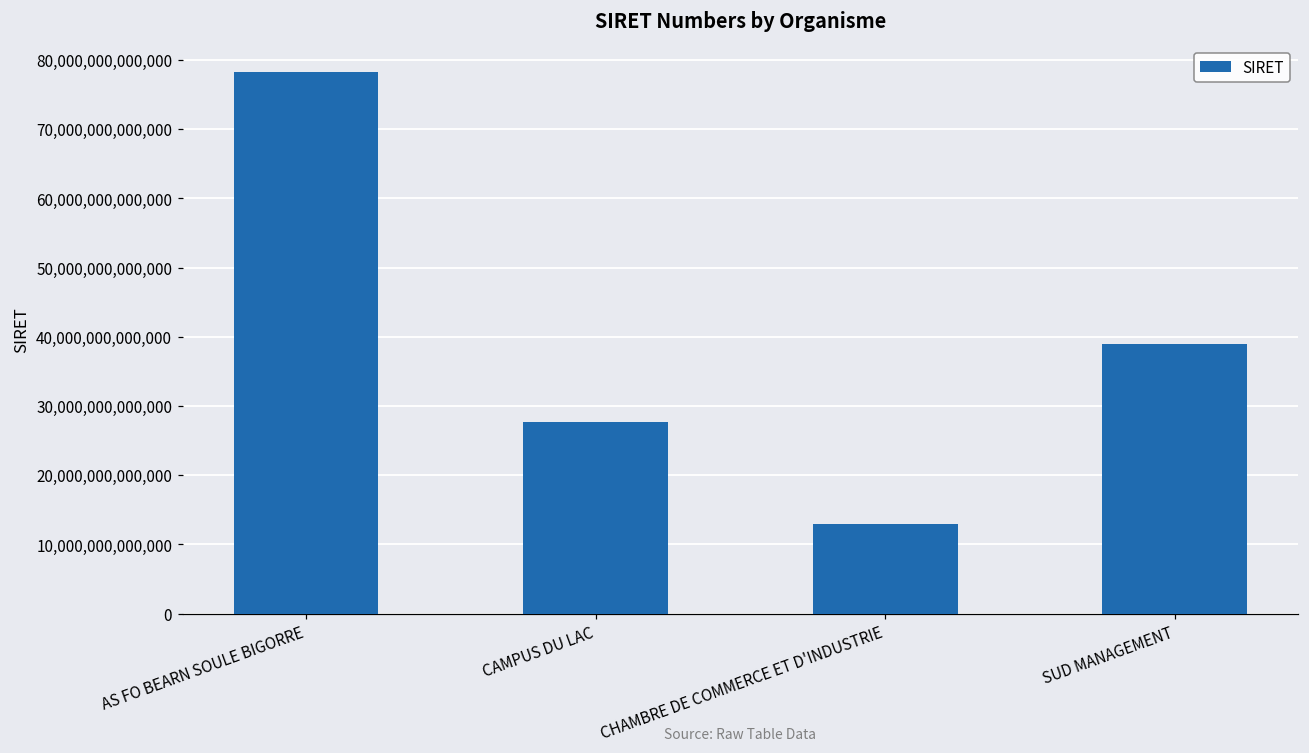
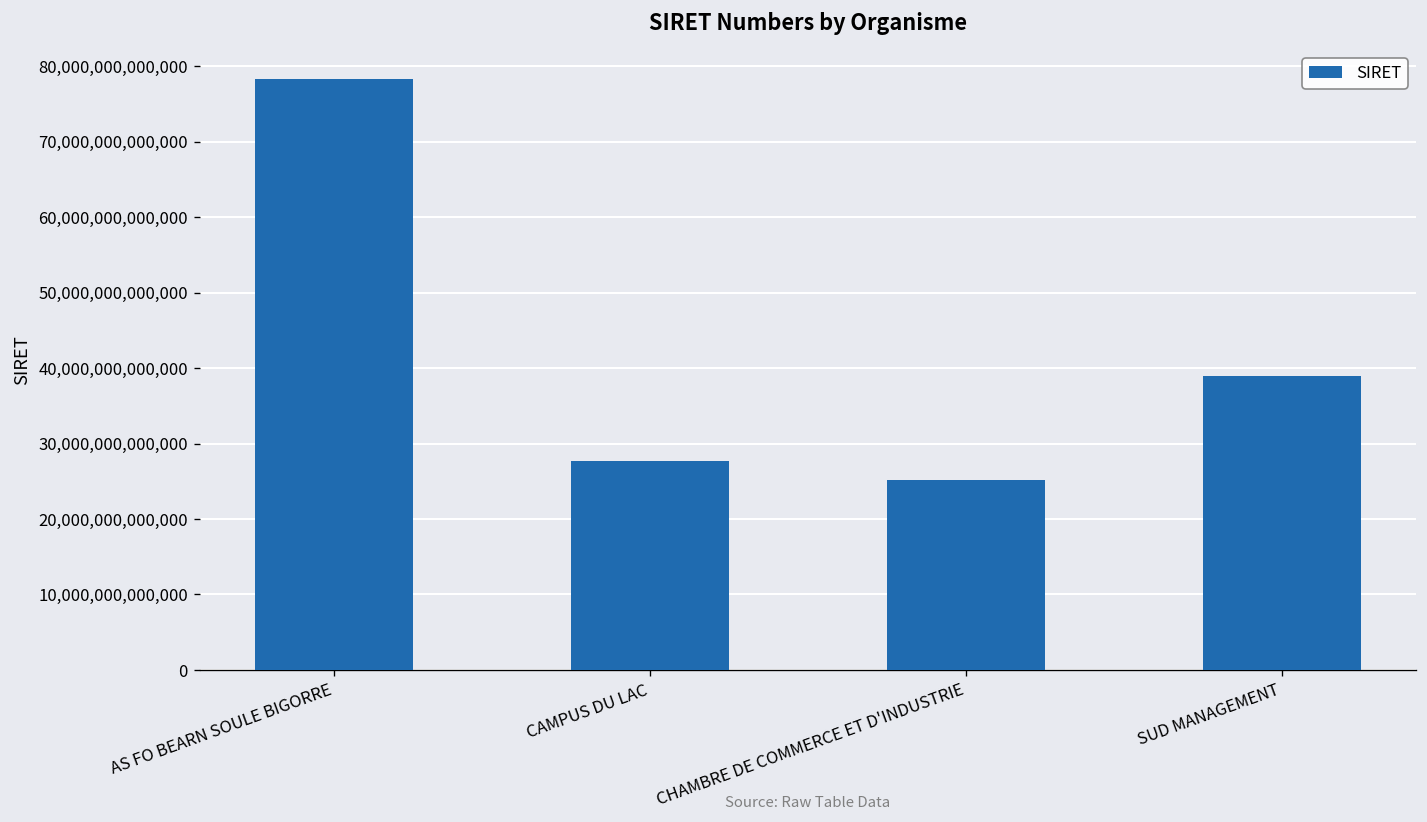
  {
    "AS FO BEARN SOULE BIGORRE": "78,000,000,000,000",
    "CAMPUS DU LAC": "28,000,000,000,000",
-   "CHAMBRE DE COMMERCE ET D'INDUSTRIE": "13,000,000,000,000",
+   "CHAMBRE DE COMMERCE ET D'INDUSTRIE": "25,000,000,000,000",
    "SUD MANAGEMENT": "39,000,000,000,000"
  }
